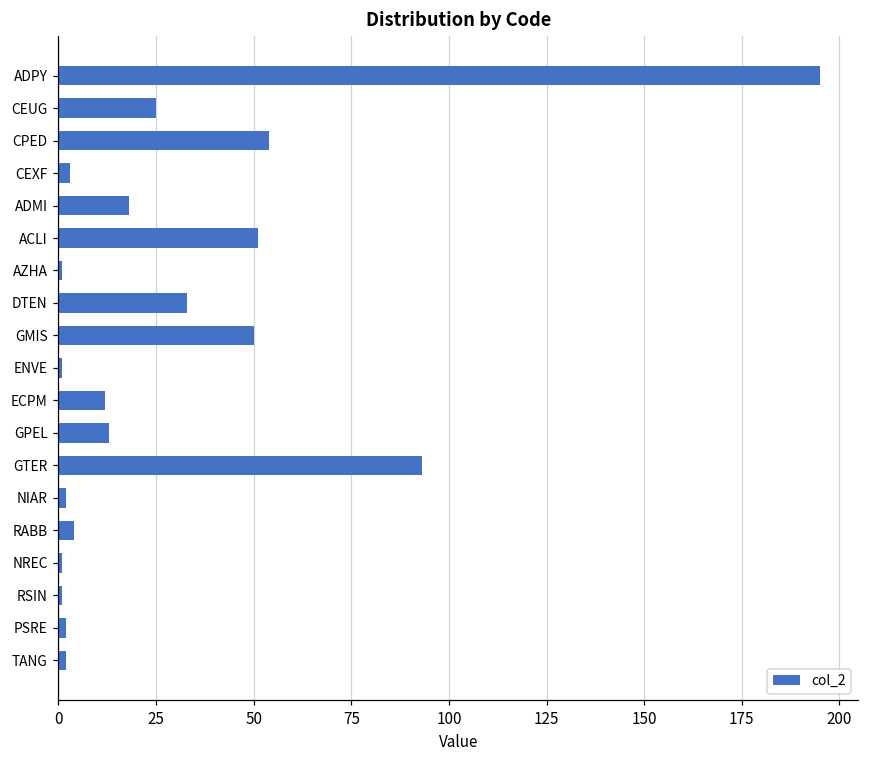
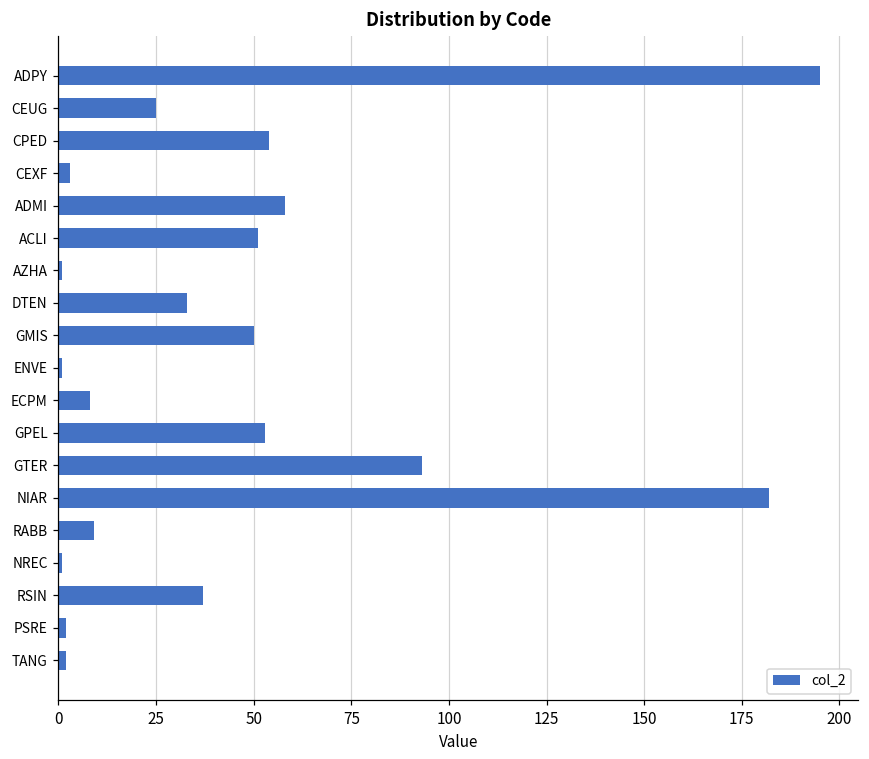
  {
    "ADPY": 195,
    "CEUG": 25,
    "CPED": 54,
    "CEXF": 3,
-   "ADMI": 18,
+   "ADMI": 58,
    "ACLI": 51,
    "AZHA": 1,
    "DTEN": 33,
    "GMIS": 50,
    "ENVE": 1,
-   "ECPM": 12,
-   "GPEL": 13,
+   "ECPM": 8,
+   "GPEL": 53,
    "GTER": 93,
-   "NIAR": 2,
-   "RABB": 4,
+   "NIAR": 182,
+   "RABB": 9,
    "NREC": 1,
-   "RSIN": 1,
+   "RSIN": 37,
    "PSRE": 2,
    "TANG": 2
  }
